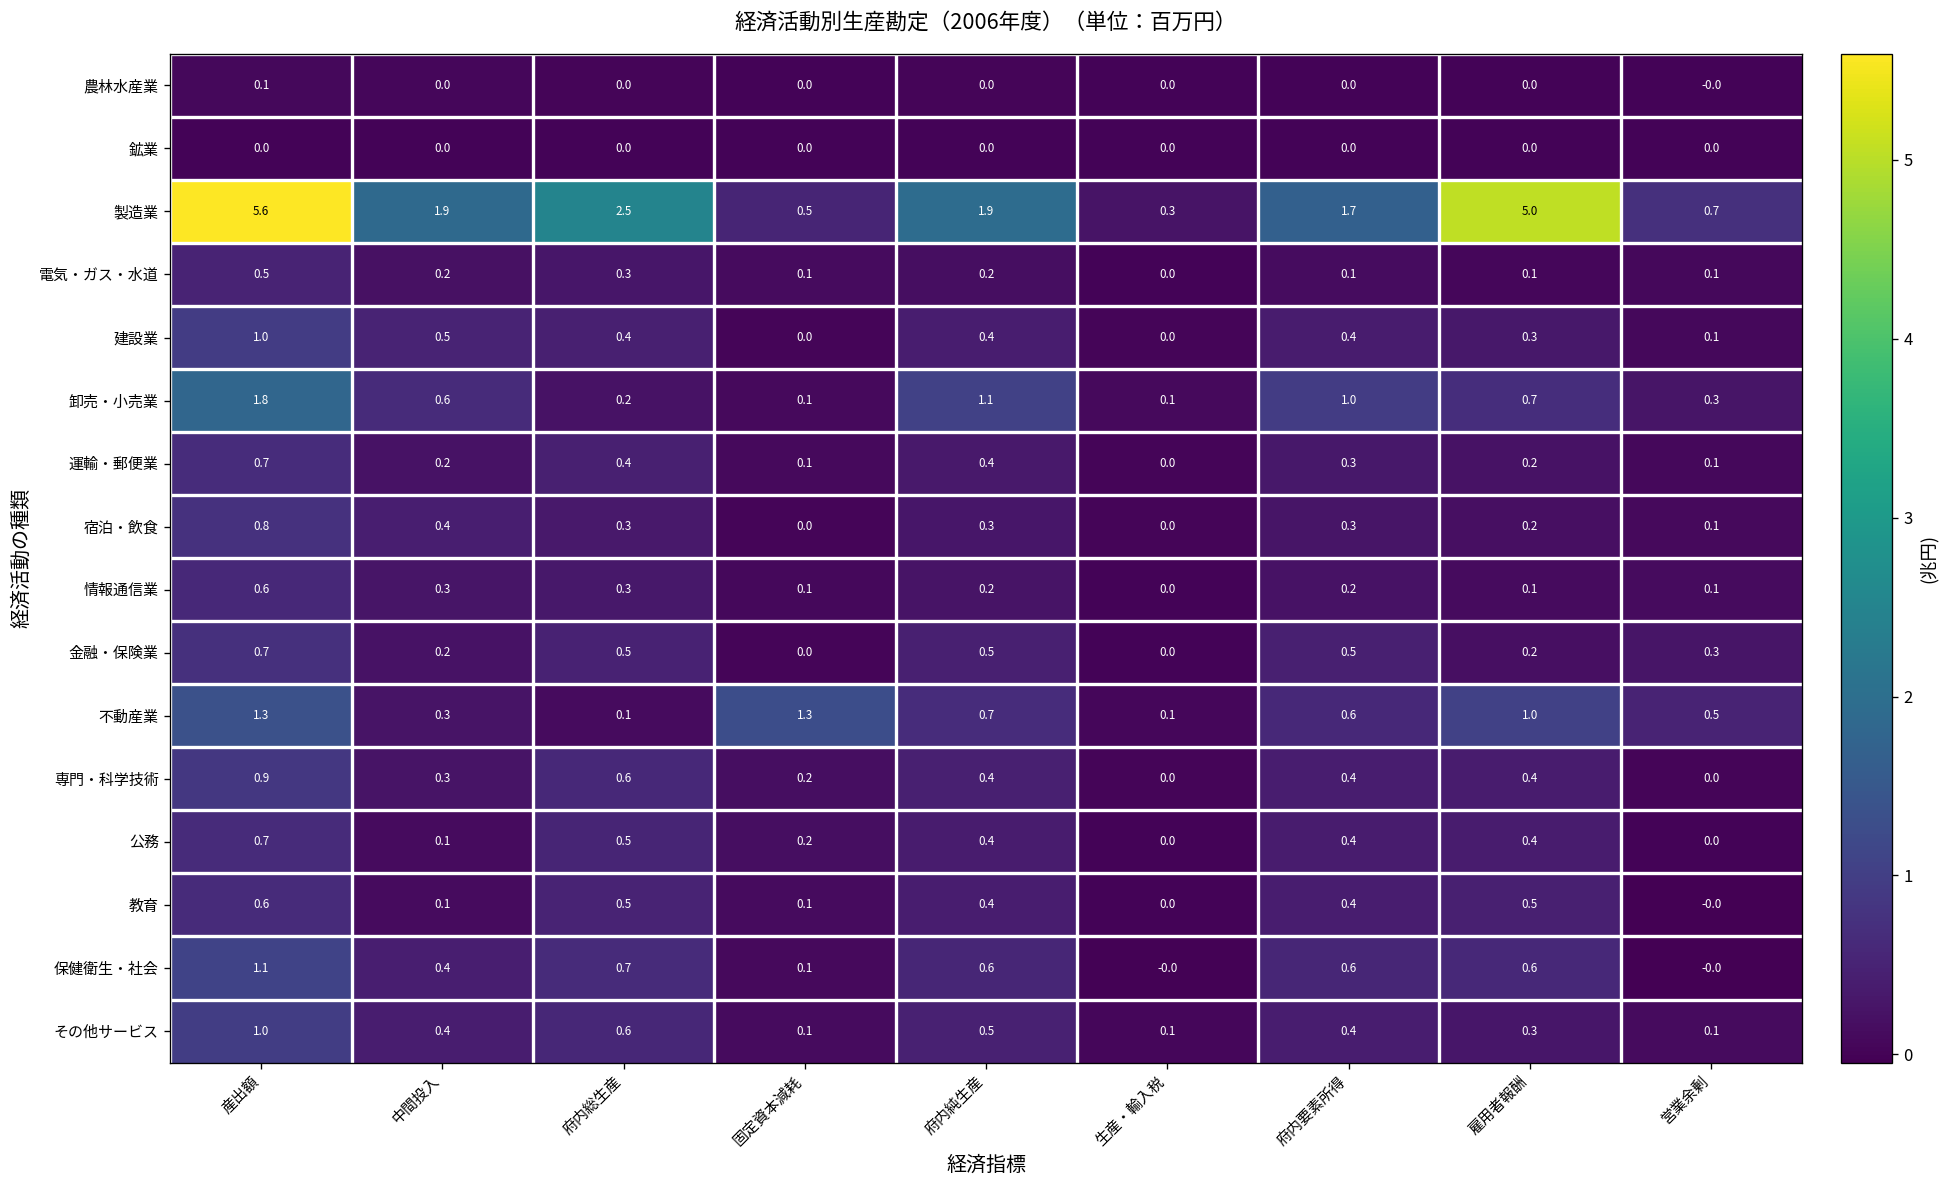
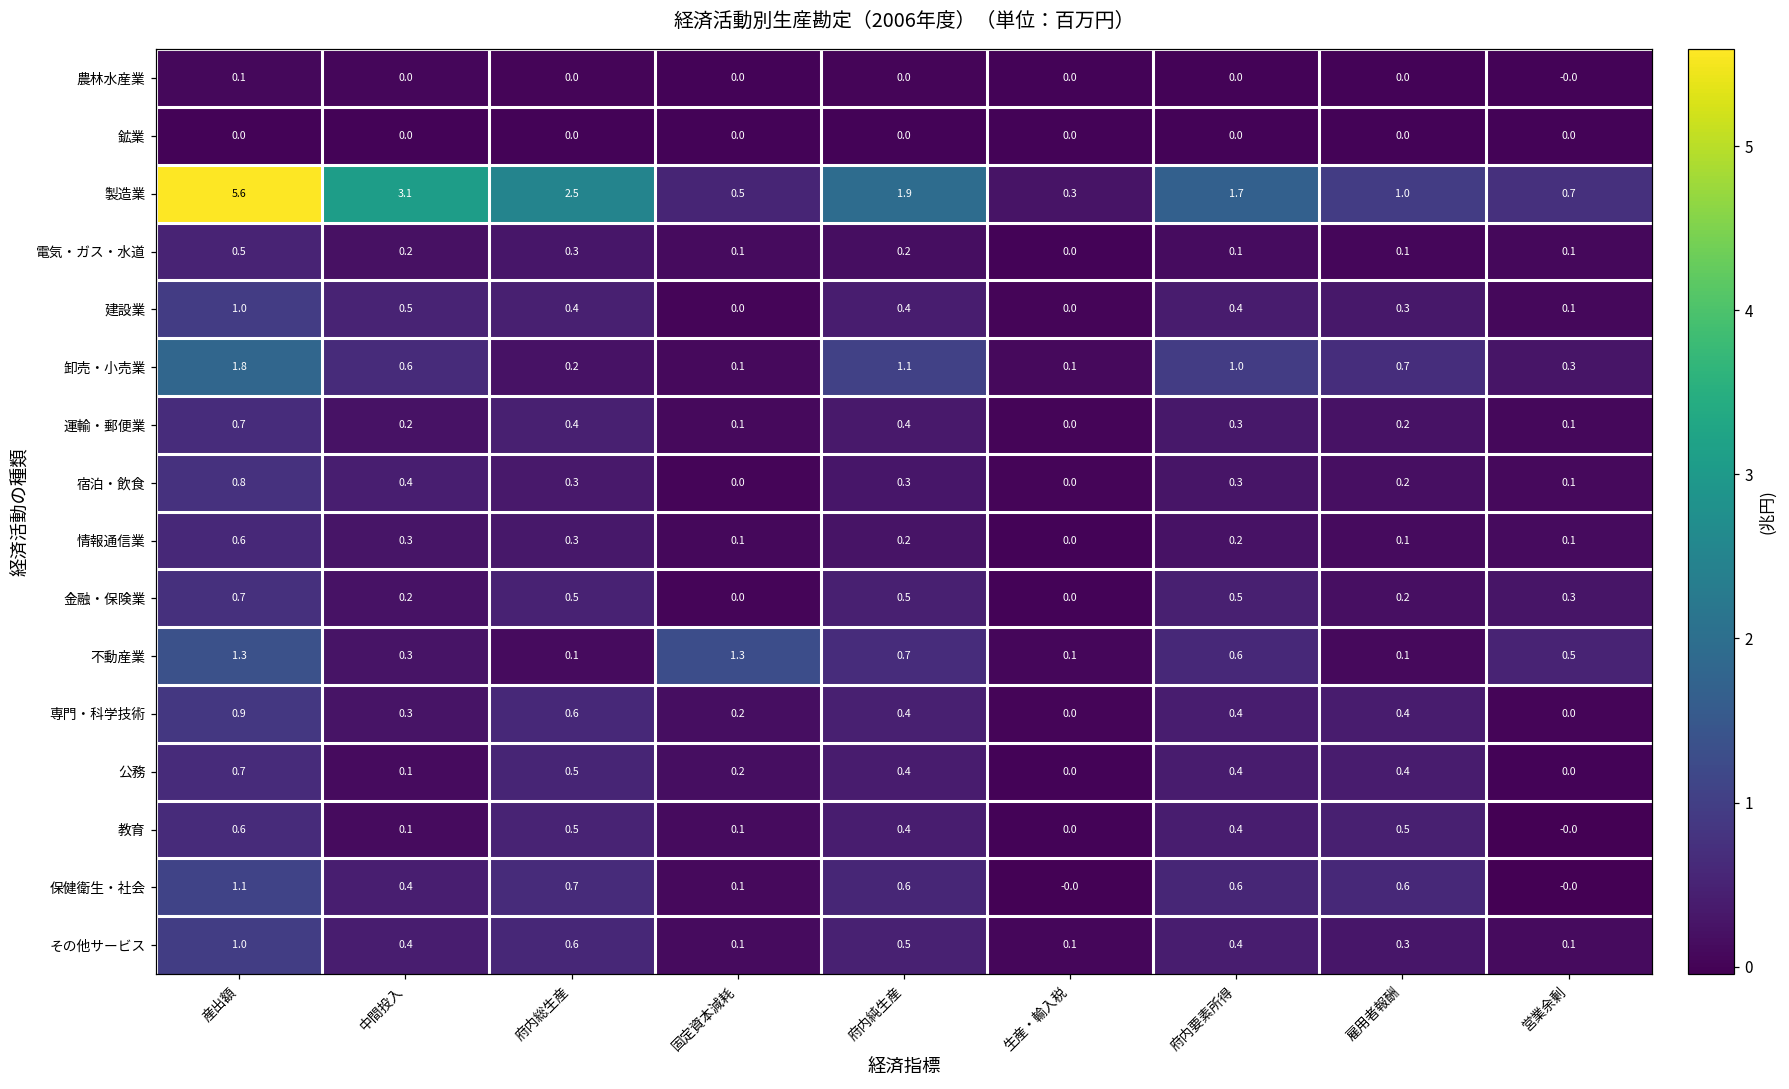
  {
    "農林水産業": {
      "産出額": 0.1,
      "中間投入": 0.0,
      "府内総生産": 0.0,
      "固定資本減耗": 0.0,
      "府内純生産": 0.0,
      "生産・輸入税": 0.0,
      "府内要素所得": 0.0,
      "雇用者報酬": 0.0,
      "営業余剰": -0.0
    },
    "鉱業": {
      "産出額": 0.0,
      "中間投入": 0.0,
      "府内総生産": 0.0,
      "固定資本減耗": 0.0,
      "府内純生産": 0.0,
      "生産・輸入税": 0.0,
      "府内要素所得": 0.0,
      "雇用者報酬": 0.0,
      "営業余剰": 0.0
    },
    "製造業": {
      "産出額": 5.6,
-     "中間投入": 1.9,
+     "中間投入": 3.1,
      "府内総生産": 2.5,
      "固定資本減耗": 0.5,
      "府内純生産": 1.9,
      "生産・輸入税": 0.3,
      "府内要素所得": 1.7,
-     "雇用者報酬": 5.0,
+     "雇用者報酬": 1.0,
      "営業余剰": 0.7
    },
    "電気・ガス・水道": {
      "産出額": 0.5,
      "中間投入": 0.2,
      "府内総生産": 0.3,
      "固定資本減耗": 0.1,
      "府内純生産": 0.2,
      "生産・輸入税": 0.0,
      "府内要素所得": 0.1,
      "雇用者報酬": 0.1,
      "営業余剰": 0.1
    },
    "建設業": {
      "産出額": 1.0,
      "中間投入": 0.5,
      "府内総生産": 0.4,
      "固定資本減耗": 0.0,
      "府内純生産": 0.4,
      "生産・輸入税": 0.0,
      "府内要素所得": 0.4,
      "雇用者報酬": 0.3,
      "営業余剰": 0.1
    },
    "卸売・小売業": {
      "産出額": 1.8,
      "中間投入": 0.6,
      "府内総生産": 0.2,
      "固定資本減耗": 0.1,
      "府内純生産": 1.1,
      "生産・輸入税": 0.1,
      "府内要素所得": 1.0,
      "雇用者報酬": 0.7,
      "営業余剰": 0.3
    },
    "運輸・郵便業": {
      "産出額": 0.7,
      "中間投入": 0.2,
      "府内総生産": 0.4,
      "固定資本減耗": 0.1,
      "府内純生産": 0.4,
      "生産・輸入税": 0.0,
      "府内要素所得": 0.3,
      "雇用者報酬": 0.2,
      "営業余剰": 0.1
    },
    "宿泊・飲食": {
      "産出額": 0.8,
      "中間投入": 0.4,
      "府内総生産": 0.3,
      "固定資本減耗": 0.0,
      "府内純生産": 0.3,
      "生産・輸入税": 0.0,
      "府内要素所得": 0.3,
      "雇用者報酬": 0.2,
      "営業余剰": 0.1
    },
    "情報通信業": {
      "産出額": 0.6,
      "中間投入": 0.3,
      "府内総生産": 0.3,
      "固定資本減耗": 0.1,
      "府内純生産": 0.2,
      "生産・輸入税": 0.0,
      "府内要素所得": 0.2,
      "雇用者報酬": 0.1,
      "営業余剰": 0.1
    },
    "金融・保険業": {
      "産出額": 0.7,
      "中間投入": 0.2,
      "府内総生産": 0.5,
      "固定資本減耗": 0.0,
      "府内純生産": 0.5,
      "生産・輸入税": 0.0,
      "府内要素所得": 0.5,
      "雇用者報酬": 0.2,
      "営業余剰": 0.3
    },
    "不動産業": {
      "産出額": 1.3,
      "中間投入": 0.3,
      "府内総生産": 0.1,
      "固定資本減耗": 1.3,
      "府内純生産": 0.7,
      "生産・輸入税": 0.1,
      "府内要素所得": 0.6,
-     "雇用者報酬": 1.0,
+     "雇用者報酬": 0.1,
      "営業余剰": 0.5
    },
    "専門・科学技術": {
      "産出額": 0.9,
      "中間投入": 0.3,
      "府内総生産": 0.6,
      "固定資本減耗": 0.2,
      "府内純生産": 0.4,
      "生産・輸入税": 0.0,
      "府内要素所得": 0.4,
      "雇用者報酬": 0.4,
      "営業余剰": 0.0
    },
    "公務": {
      "産出額": 0.7,
      "中間投入": 0.1,
      "府内総生産": 0.5,
      "固定資本減耗": 0.2,
      "府内純生産": 0.4,
      "生産・輸入税": 0.0,
      "府内要素所得": 0.4,
      "雇用者報酬": 0.4,
      "営業余剰": 0.0
    },
    "教育": {
      "産出額": 0.6,
      "中間投入": 0.1,
      "府内総生産": 0.5,
      "固定資本減耗": 0.1,
      "府内純生産": 0.4,
      "生産・輸入税": 0.0,
      "府内要素所得": 0.4,
      "雇用者報酬": 0.5,
      "営業余剰": -0.0
    },
    "保健衛生・社会": {
      "産出額": 1.1,
      "中間投入": 0.4,
      "府内総生産": 0.7,
      "固定資本減耗": 0.1,
      "府内純生産": 0.6,
      "生産・輸入税": -0.0,
      "府内要素所得": 0.6,
      "雇用者報酬": 0.6,
      "営業余剰": -0.0
    },
    "その他サービス": {
      "産出額": 1.0,
      "中間投入": 0.4,
      "府内総生産": 0.6,
      "固定資本減耗": 0.1,
      "府内純生産": 0.5,
      "生産・輸入税": 0.1,
      "府内要素所得": 0.4,
      "雇用者報酬": 0.3,
      "営業余剰": 0.1
    }
  }
